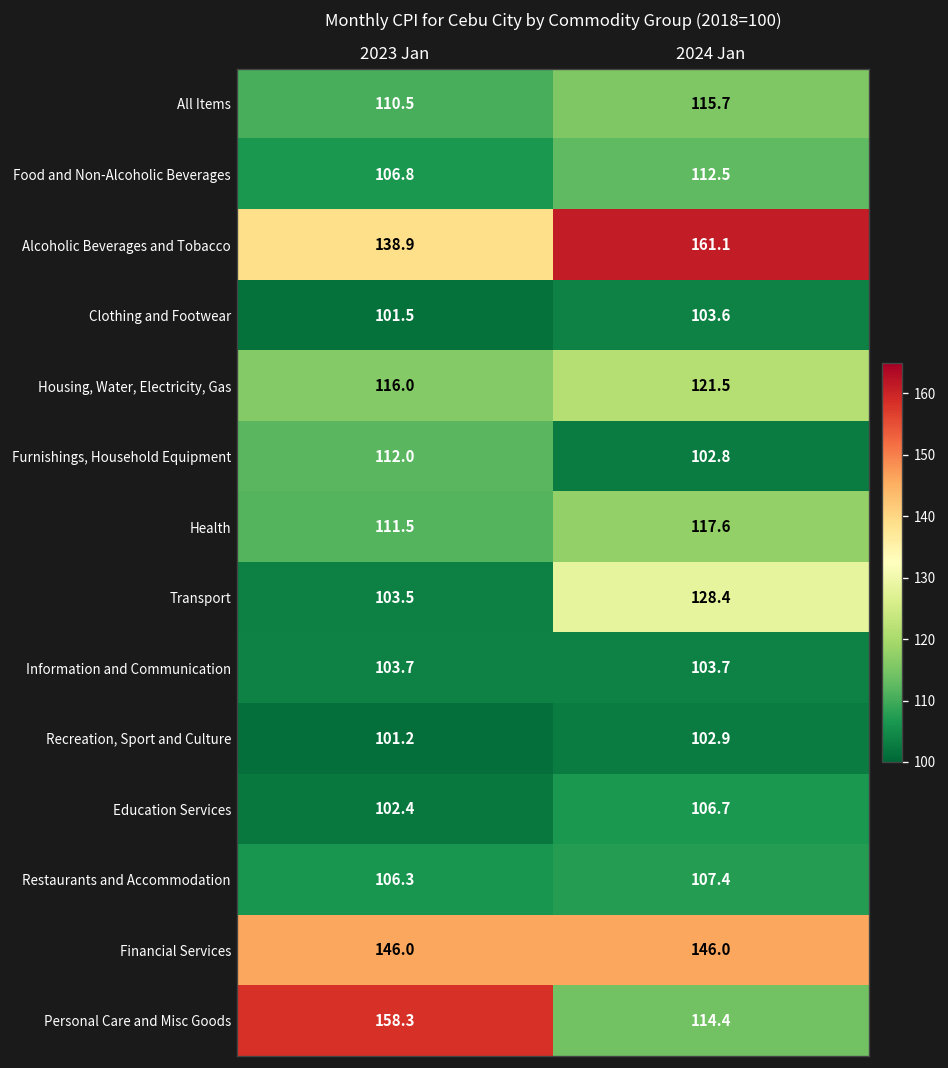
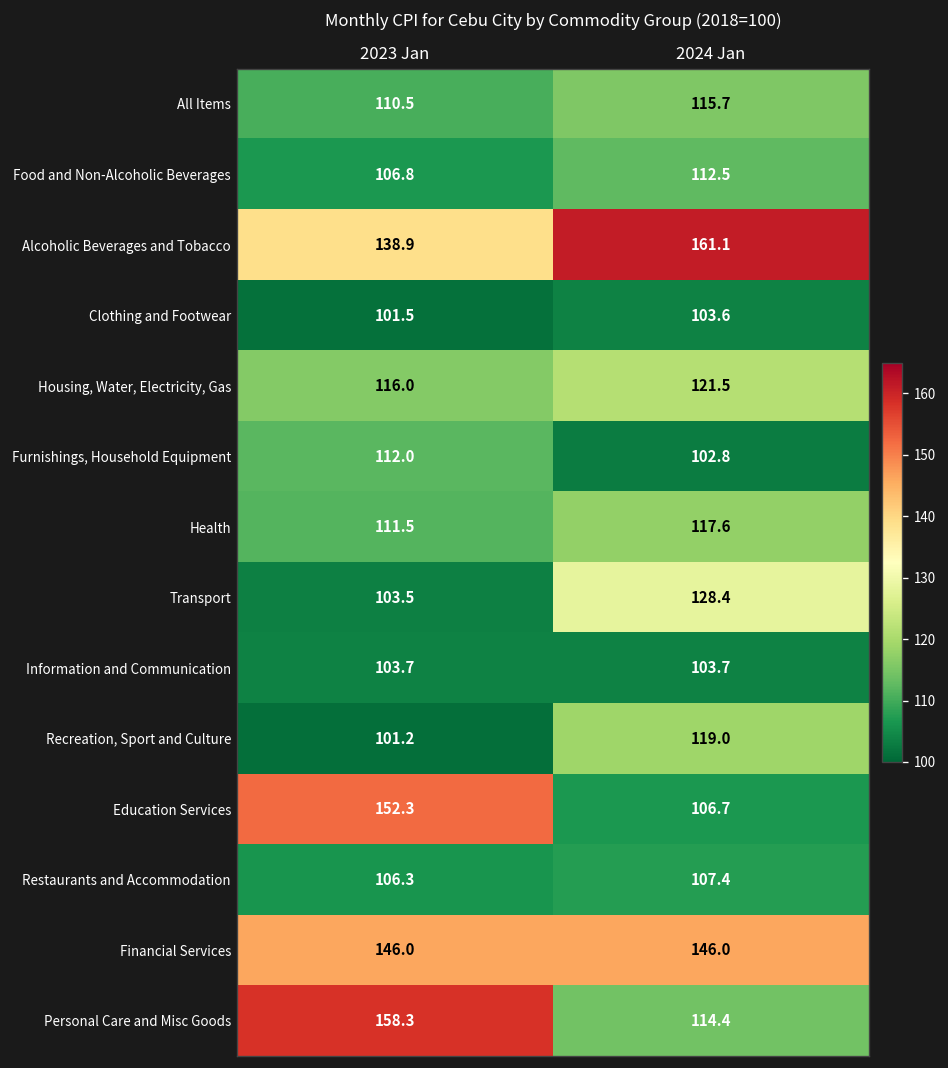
  {
    "All Items": {
      "2023 Jan": 110.5,
      "2024 Jan": 115.7
    },
    "Food and Non-Alcoholic Beverages": {
      "2023 Jan": 106.8,
      "2024 Jan": 112.5
    },
    "Alcoholic Beverages and Tobacco": {
      "2023 Jan": 138.9,
      "2024 Jan": 161.1
    },
    "Clothing and Footwear": {
      "2023 Jan": 101.5,
      "2024 Jan": 103.6
    },
    "Housing, Water, Electricity, Gas": {
      "2023 Jan": 116.0,
      "2024 Jan": 121.5
    },
    "Furnishings, Household Equipment": {
      "2023 Jan": 112.0,
      "2024 Jan": 102.8
    },
    "Health": {
      "2023 Jan": 111.5,
      "2024 Jan": 117.6
    },
    "Transport": {
      "2023 Jan": 103.5,
      "2024 Jan": 128.4
    },
    "Information and Communication": {
      "2023 Jan": 103.7,
      "2024 Jan": 103.7
    },
    "Recreation, Sport and Culture": {
      "2023 Jan": 101.2,
-     "2024 Jan": 102.9
+     "2024 Jan": 119.0
    },
    "Education Services": {
-     "2023 Jan": 102.4,
+     "2023 Jan": 152.3,
      "2024 Jan": 106.7
    },
    "Restaurants and Accommodation": {
      "2023 Jan": 106.3,
      "2024 Jan": 107.4
    },
    "Financial Services": {
      "2023 Jan": 146.0,
      "2024 Jan": 146.0
    },
    "Personal Care and Misc Goods": {
      "2023 Jan": 158.3,
      "2024 Jan": 114.4
    }
  }
